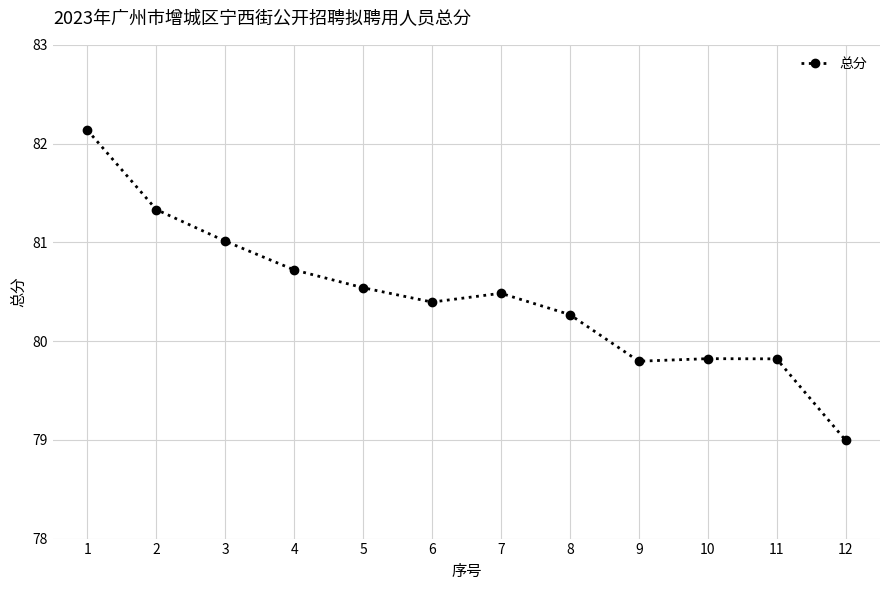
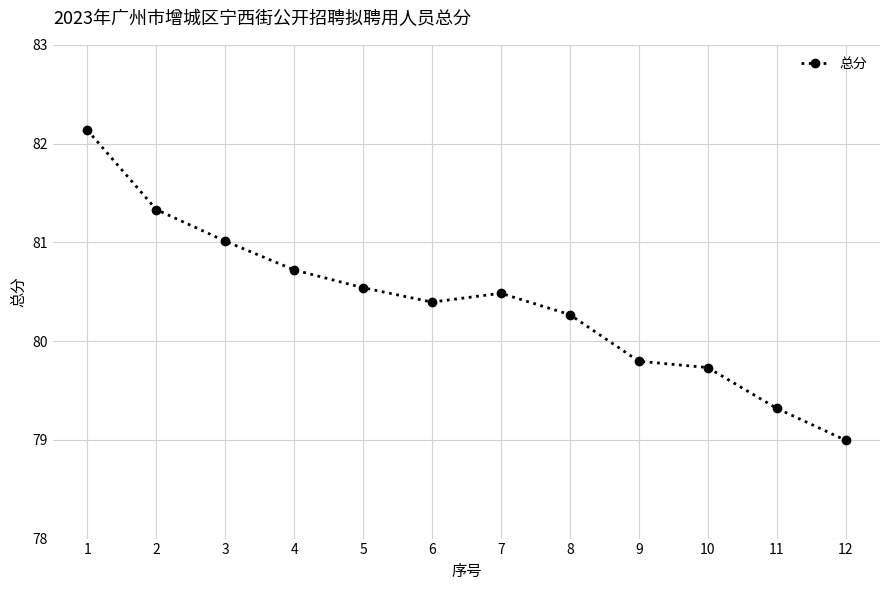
  {
    "1": 82.1,
    "2": 81.3,
    "3": 81.0,
    "4": 80.7,
    "5": 80.5,
    "6": 80.4,
    "7": 80.5,
    "8": 80.3,
    "9": 79.8,
-   "10": 79.8,
-   "11": 79.8,
+   "10": 79.7,
+   "11": 79.3,
    "12": 79.0
  }
